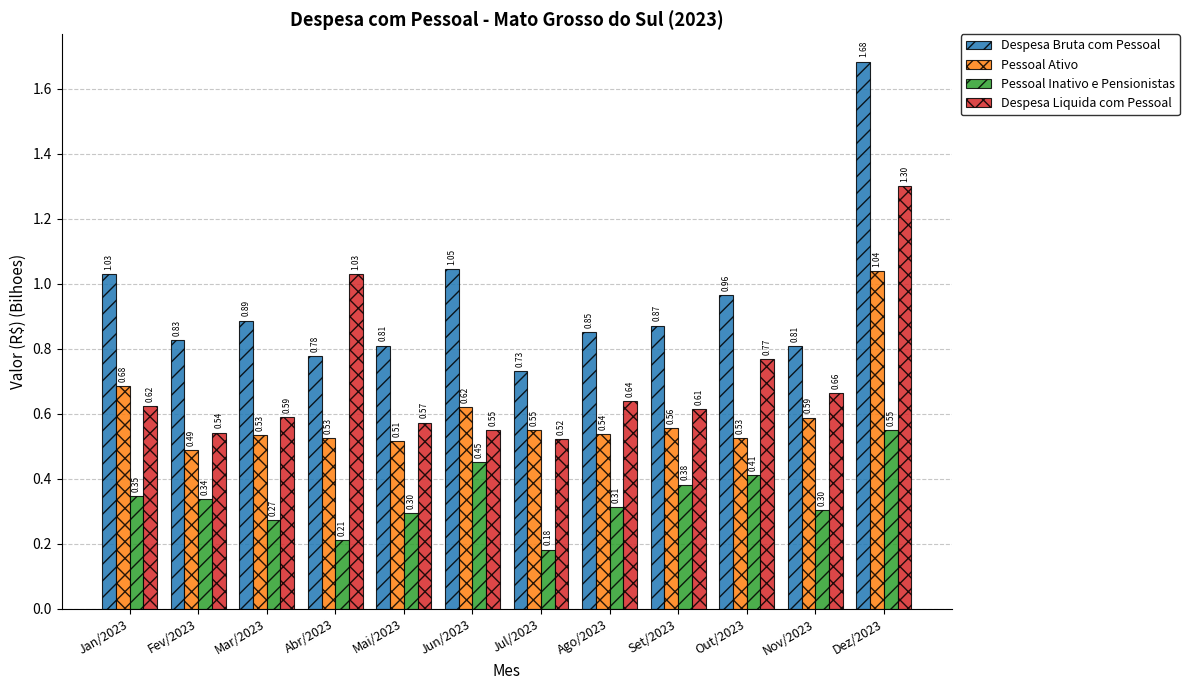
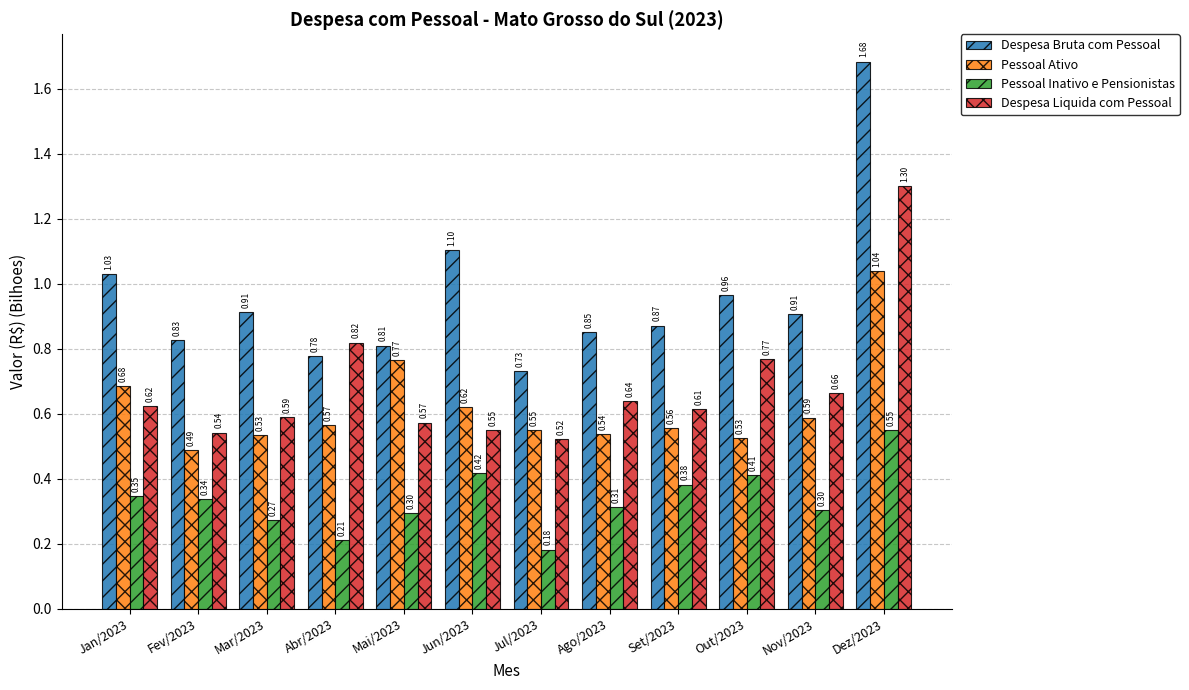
  {
    "Despesa Bruta com Pessoal": {
      "Jan/2023": 1.03,
      "Fev/2023": 0.83,
-     "Mar/2023": 0.89,
+     "Mar/2023": 0.91,
      "Abr/2023": 0.78,
      "Mai/2023": 0.81,
-     "Jun/2023": 1.05,
+     "Jun/2023": 1.10,
      "Jul/2023": 0.73,
      "Ago/2023": 0.85,
      "Set/2023": 0.87,
      "Out/2023": 0.96,
-     "Nov/2023": 0.81,
+     "Nov/2023": 0.91,
      "Dez/2023": 1.68
    },
    "Pessoal Ativo": {
      "Jan/2023": 0.68,
      "Fev/2023": 0.49,
      "Mar/2023": 0.53,
-     "Abr/2023": 0.53,
-     "Mai/2023": 0.51,
+     "Abr/2023": 0.57,
+     "Mai/2023": 0.77,
      "Jun/2023": 0.62,
      "Jul/2023": 0.55,
      "Ago/2023": 0.54,
      "Set/2023": 0.56,
      "Out/2023": 0.53,
      "Nov/2023": 0.59,
      "Dez/2023": 1.04
    },
    "Pessoal Inativo e Pensionistas": {
      "Jan/2023": 0.35,
      "Fev/2023": 0.34,
      "Mar/2023": 0.27,
      "Abr/2023": 0.21,
      "Mai/2023": 0.30,
-     "Jun/2023": 0.45,
+     "Jun/2023": 0.42,
      "Jul/2023": 0.18,
      "Ago/2023": 0.31,
      "Set/2023": 0.38,
      "Out/2023": 0.41,
      "Nov/2023": 0.30,
      "Dez/2023": 0.55
    },
    "Despesa Liquida com Pessoal": {
      "Jan/2023": 0.62,
      "Fev/2023": 0.54,
      "Mar/2023": 0.59,
-     "Abr/2023": 1.03,
+     "Abr/2023": 0.82,
      "Mai/2023": 0.57,
      "Jun/2023": 0.55,
      "Jul/2023": 0.52,
      "Ago/2023": 0.64,
      "Set/2023": 0.61,
      "Out/2023": 0.77,
      "Nov/2023": 0.66,
      "Dez/2023": 1.30
    }
  }
